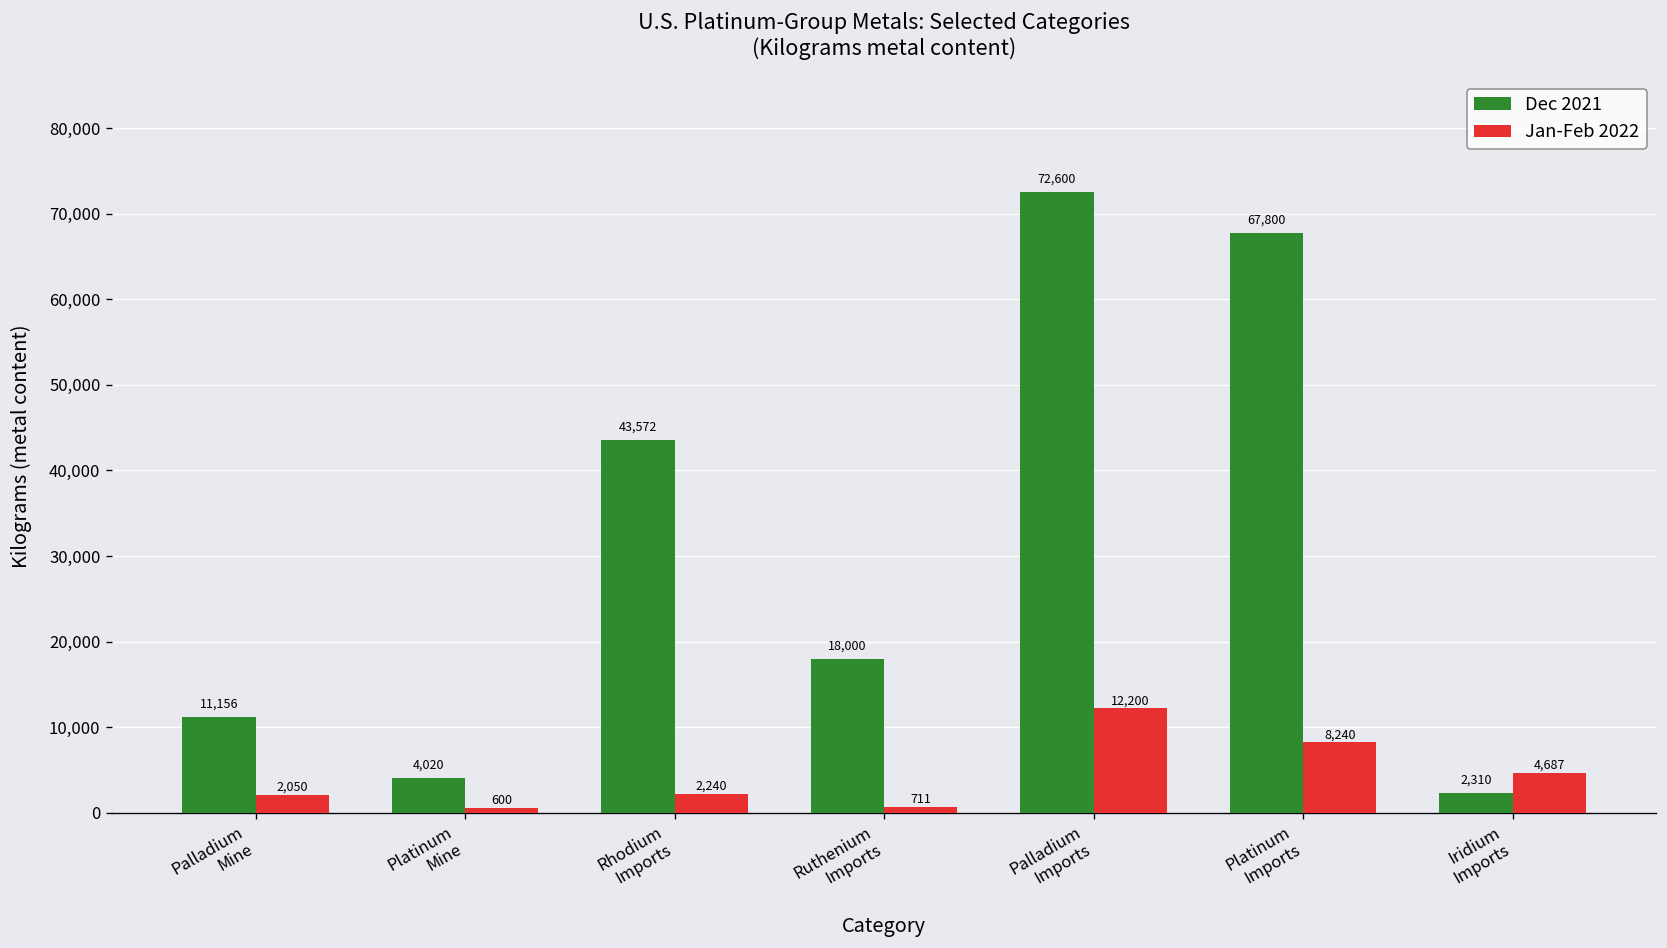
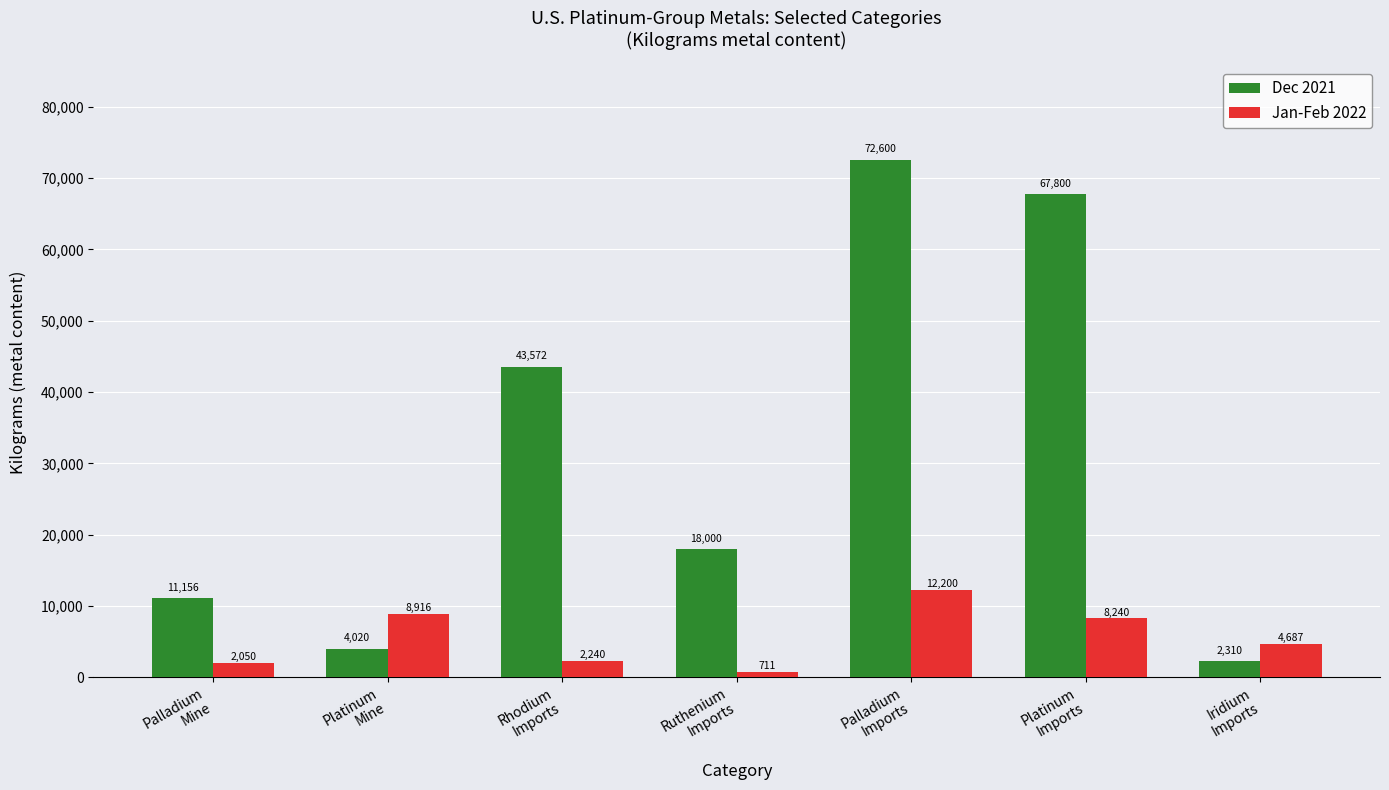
  {
    "Dec 2021": {
      "Palladium Mine": "11,156",
      "Platinum Mine": "4,020",
      "Rhodium Imports": "43,572",
      "Ruthenium Imports": "18,000",
      "Palladium Imports": "72,600",
      "Platinum Imports": "67,800",
      "Iridium Imports": "2,310"
    },
    "Jan-Feb 2022": {
      "Palladium Mine": "2,050",
-     "Platinum Mine": "600",
+     "Platinum Mine": "8,916",
      "Rhodium Imports": "2,240",
      "Ruthenium Imports": "711",
      "Palladium Imports": "12,200",
      "Platinum Imports": "8,240",
      "Iridium Imports": "4,687"
    }
  }
